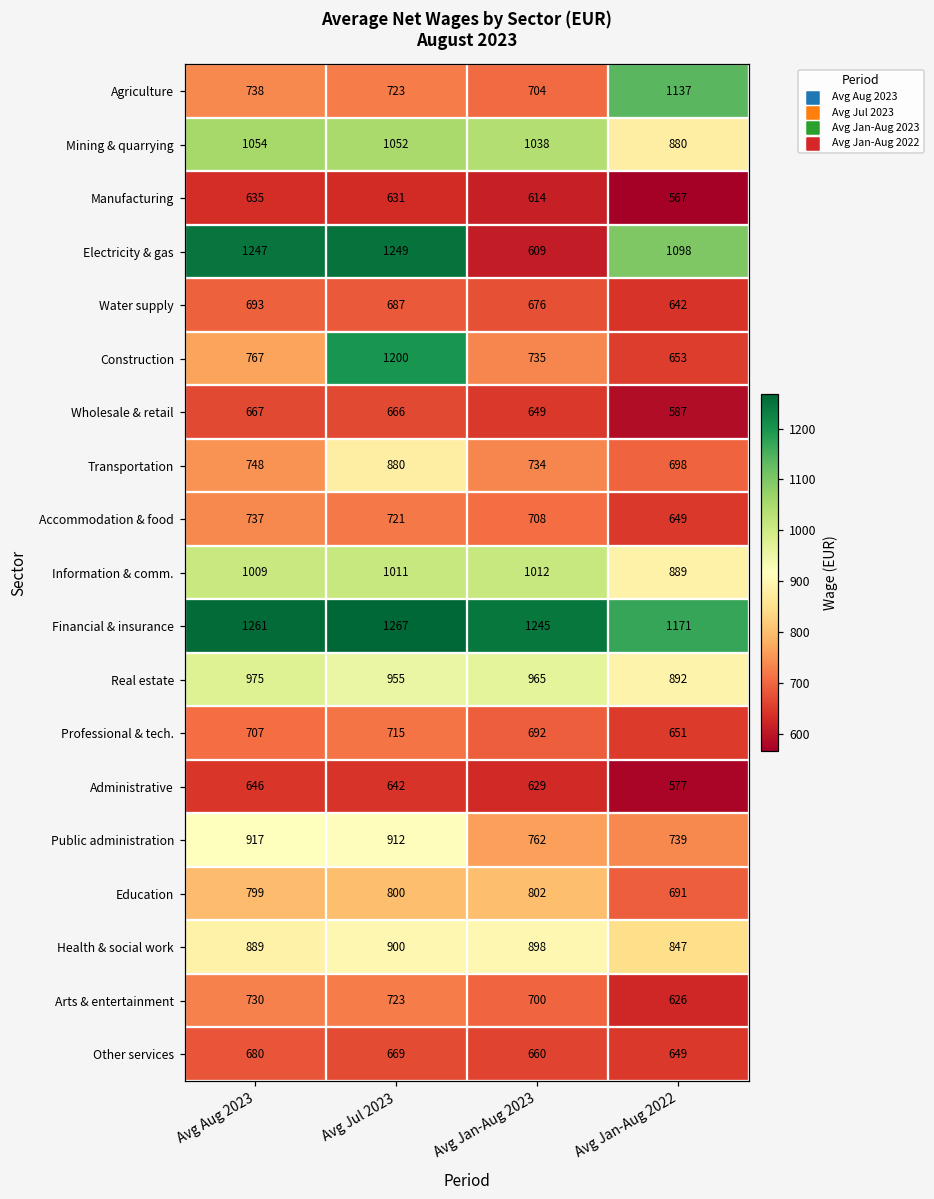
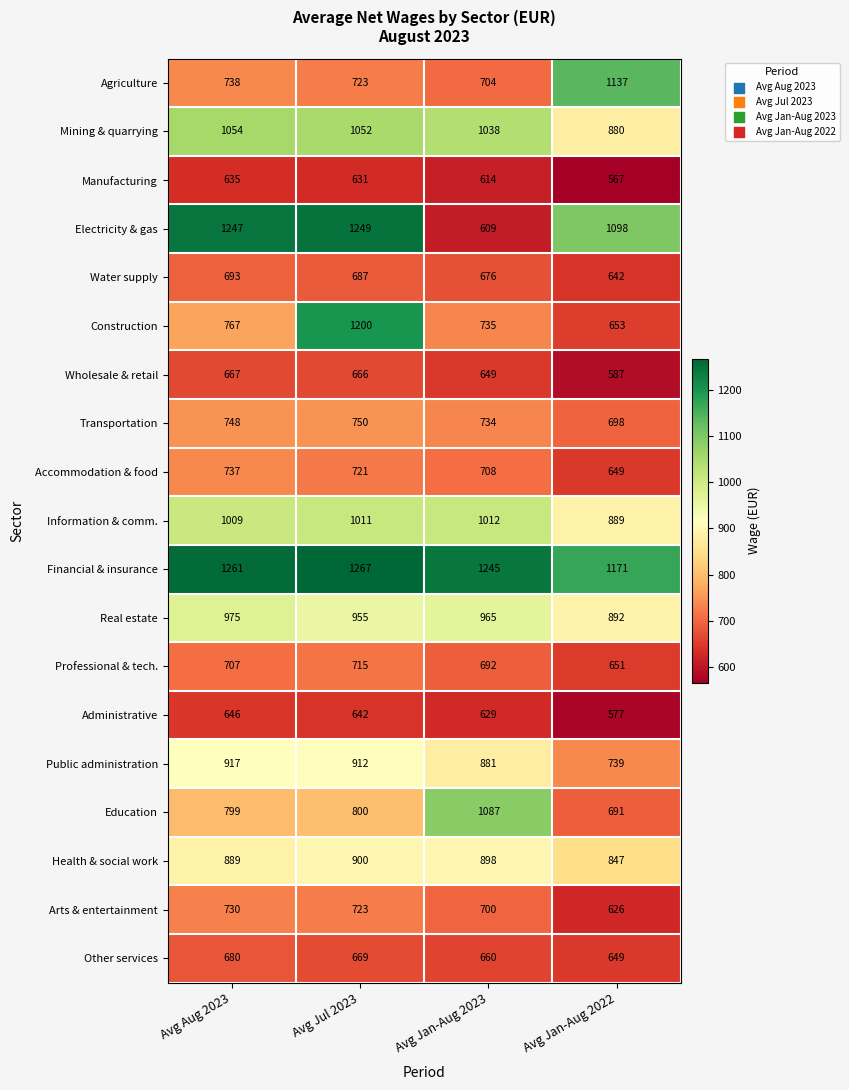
  {
    "Agriculture": {
      "Avg Aug 2023": 738,
      "Avg Jul 2023": 723,
      "Avg Jan-Aug 2023": 704,
      "Avg Jan-Aug 2022": 1137
    },
    "Mining & quarrying": {
      "Avg Aug 2023": 1054,
      "Avg Jul 2023": 1052,
      "Avg Jan-Aug 2023": 1038,
      "Avg Jan-Aug 2022": 880
    },
    "Manufacturing": {
      "Avg Aug 2023": 635,
      "Avg Jul 2023": 631,
      "Avg Jan-Aug 2023": 614,
      "Avg Jan-Aug 2022": 567
    },
    "Electricity & gas": {
      "Avg Aug 2023": 1247,
      "Avg Jul 2023": 1249,
      "Avg Jan-Aug 2023": 609,
      "Avg Jan-Aug 2022": 1098
    },
    "Water supply": {
      "Avg Aug 2023": 693,
      "Avg Jul 2023": 687,
      "Avg Jan-Aug 2023": 676,
      "Avg Jan-Aug 2022": 642
    },
    "Construction": {
      "Avg Aug 2023": 767,
      "Avg Jul 2023": 1200,
      "Avg Jan-Aug 2023": 735,
      "Avg Jan-Aug 2022": 653
    },
    "Wholesale & retail": {
      "Avg Aug 2023": 667,
      "Avg Jul 2023": 666,
      "Avg Jan-Aug 2023": 649,
      "Avg Jan-Aug 2022": 587
    },
    "Transportation": {
      "Avg Aug 2023": 748,
-     "Avg Jul 2023": 880,
+     "Avg Jul 2023": 750,
      "Avg Jan-Aug 2023": 734,
      "Avg Jan-Aug 2022": 698
    },
    "Accommodation & food": {
      "Avg Aug 2023": 737,
      "Avg Jul 2023": 721,
      "Avg Jan-Aug 2023": 708,
      "Avg Jan-Aug 2022": 649
    },
    "Information & comm.": {
      "Avg Aug 2023": 1009,
      "Avg Jul 2023": 1011,
      "Avg Jan-Aug 2023": 1012,
      "Avg Jan-Aug 2022": 889
    },
    "Financial & insurance": {
      "Avg Aug 2023": 1261,
      "Avg Jul 2023": 1267,
      "Avg Jan-Aug 2023": 1245,
      "Avg Jan-Aug 2022": 1171
    },
    "Real estate": {
      "Avg Aug 2023": 975,
      "Avg Jul 2023": 955,
      "Avg Jan-Aug 2023": 965,
      "Avg Jan-Aug 2022": 892
    },
    "Professional & tech.": {
      "Avg Aug 2023": 707,
      "Avg Jul 2023": 715,
      "Avg Jan-Aug 2023": 692,
      "Avg Jan-Aug 2022": 651
    },
    "Administrative": {
      "Avg Aug 2023": 646,
      "Avg Jul 2023": 642,
      "Avg Jan-Aug 2023": 629,
      "Avg Jan-Aug 2022": 577
    },
    "Public administration": {
      "Avg Aug 2023": 917,
      "Avg Jul 2023": 912,
-     "Avg Jan-Aug 2023": 762,
+     "Avg Jan-Aug 2023": 881,
      "Avg Jan-Aug 2022": 739
    },
    "Education": {
      "Avg Aug 2023": 799,
      "Avg Jul 2023": 800,
-     "Avg Jan-Aug 2023": 802,
+     "Avg Jan-Aug 2023": 1087,
      "Avg Jan-Aug 2022": 691
    },
    "Health & social work": {
      "Avg Aug 2023": 889,
      "Avg Jul 2023": 900,
      "Avg Jan-Aug 2023": 898,
      "Avg Jan-Aug 2022": 847
    },
    "Arts & entertainment": {
      "Avg Aug 2023": 730,
      "Avg Jul 2023": 723,
      "Avg Jan-Aug 2023": 700,
      "Avg Jan-Aug 2022": 626
    },
    "Other services": {
      "Avg Aug 2023": 680,
      "Avg Jul 2023": 669,
      "Avg Jan-Aug 2023": 660,
      "Avg Jan-Aug 2022": 649
    }
  }
